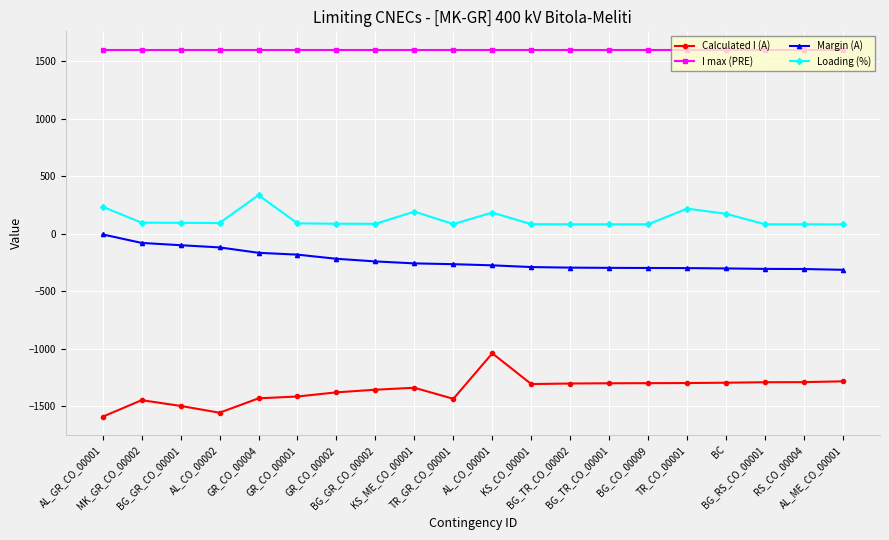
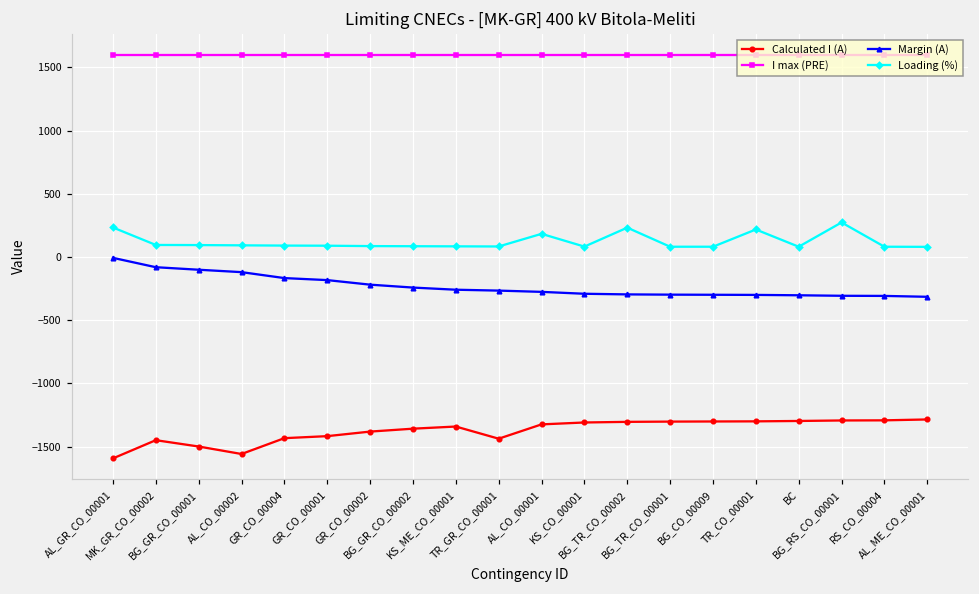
  {
    "Calculated I (A)": {
      "AL_GR_CO_00001": -1590,
      "MK_GR_CO_00002": -1450,
      "BG_GR_CO_00001": -1500,
      "AL_CO_00002": -1560,
      "GR_CO_00004": -1430,
      "GR_CO_00001": -1420,
      "GR_CO_00002": -1380,
      "BG_GR_CO_00002": -1360,
      "KS_ME_CO_00001": -1340,
      "TR_GR_CO_00001": -1440,
-     "AL_CO_00001": -1040,
+     "AL_CO_00001": -1320,
      "KS_CO_00001": -1310,
      "BG_TR_CO_00002": -1300,
      "BG_TR_CO_00001": -1300,
      "BG_CO_00009": -1300,
      "TR_CO_00001": -1300,
      "BC": -1300,
      "BG_RS_CO_00001": -1290,
      "RS_CO_00004": -1290,
      "AL_ME_CO_00001": -1290
    },
    "I max (PRE)": {
      "AL_GR_CO_00001": 1600,
      "MK_GR_CO_00002": 1600,
      "BG_GR_CO_00001": 1600,
      "AL_CO_00002": 1600,
      "GR_CO_00004": 1600,
      "GR_CO_00001": 1600,
      "GR_CO_00002": 1600,
      "BG_GR_CO_00002": 1600,
      "KS_ME_CO_00001": 1600,
      "TR_GR_CO_00001": 1600,
      "AL_CO_00001": 1600,
      "KS_CO_00001": 1600,
      "BG_TR_CO_00002": 1600,
      "BG_TR_CO_00001": 1600,
      "BG_CO_00009": 1600
    },
    "Margin (A)": {
      "AL_GR_CO_00001": -10,
      "MK_GR_CO_00002": -80,
      "BG_GR_CO_00001": -100,
      "AL_CO_00002": -120,
      "GR_CO_00004": -170,
      "GR_CO_00001": -180,
      "GR_CO_00002": -220,
      "BG_GR_CO_00002": -240,
      "KS_ME_CO_00001": -260,
      "TR_GR_CO_00001": -270,
      "AL_CO_00001": -280,
      "KS_CO_00001": -290,
      "BG_TR_CO_00002": -300,
      "BG_TR_CO_00001": -300,
      "BG_CO_00009": -300,
      "TR_CO_00001": -300,
      "BC": -300,
      "BG_RS_CO_00001": -310,
      "RS_CO_00004": -310,
      "AL_ME_CO_00001": -320
    },
    "Loading (%)": {
      "AL_GR_CO_00001": 230,
      "MK_GR_CO_00002": 100,
      "BG_GR_CO_00001": 90,
      "AL_CO_00002": 90,
-     "GR_CO_00004": 340,
+     "GR_CO_00004": 90,
      "GR_CO_00001": 90,
      "GR_CO_00002": 90,
      "BG_GR_CO_00002": 90,
-     "KS_ME_CO_00001": 190,
+     "KS_ME_CO_00001": 80,
      "TR_GR_CO_00001": 80,
      "AL_CO_00001": 180,
      "KS_CO_00001": 80,
-     "BG_TR_CO_00002": 80,
+     "BG_TR_CO_00002": 230,
      "BG_TR_CO_00001": 80,
      "BG_CO_00009": 80,
      "TR_CO_00001": 220,
-     "BC": 170,
-     "BG_RS_CO_00001": 80,
+     "BC": 80,
+     "BG_RS_CO_00001": 270,
      "RS_CO_00004": 80,
      "AL_ME_CO_00001": 80
    }
  }
